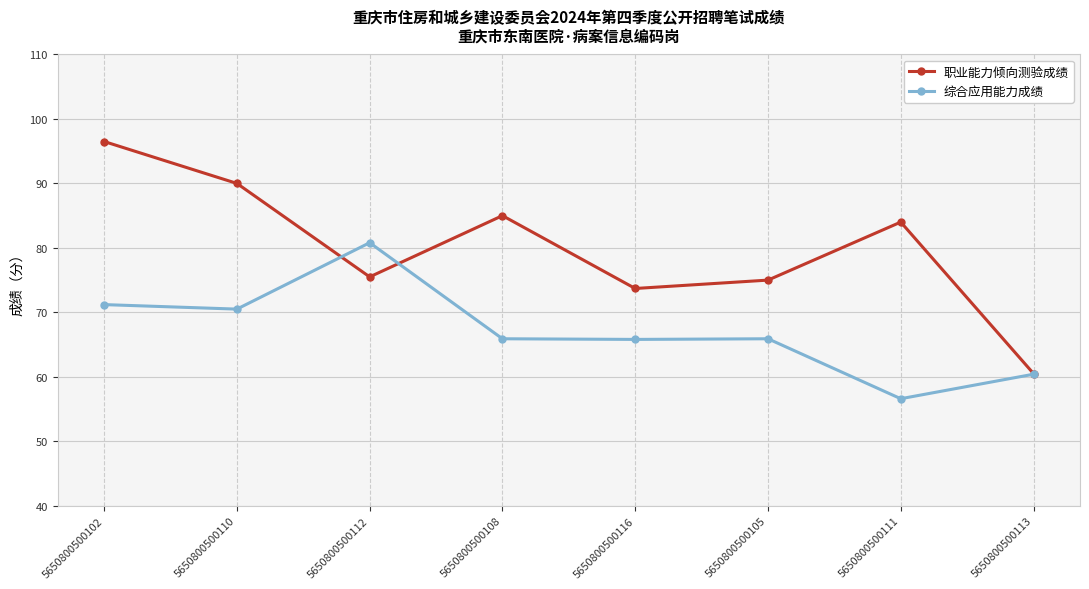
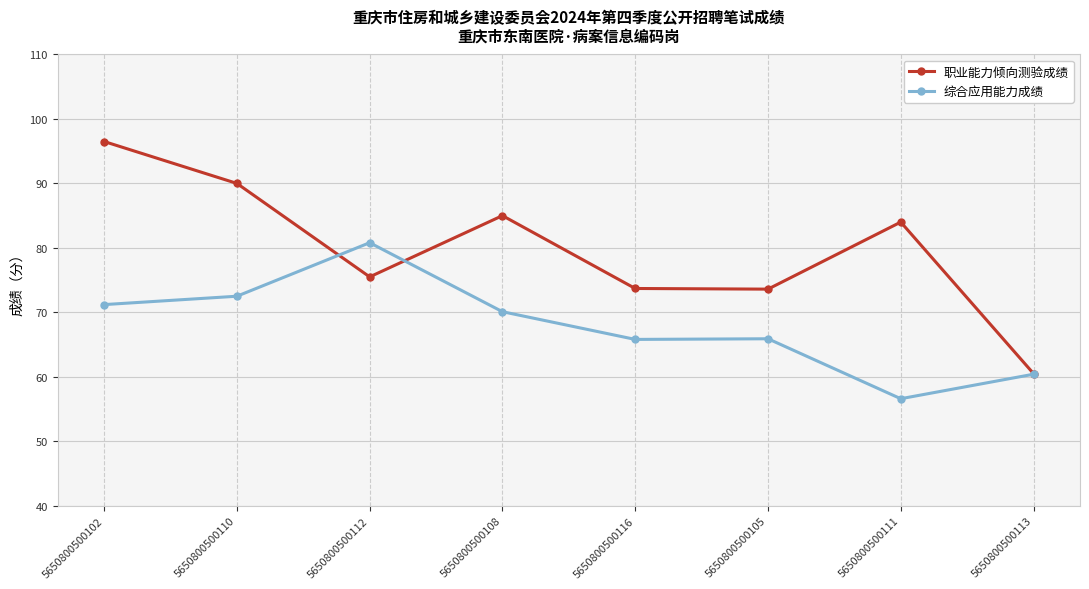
  {
    "职业能力倾向测验成绩": {
      "5650800500102": 97,
      "5650800500110": 90,
      "5650800500112": 76,
      "5650800500108": 85,
      "5650800500116": 74,
-     "5650800500105": 75,
+     "5650800500105": 74,
      "5650800500111": 84
    },
    "综合应用能力成绩": {
      "5650800500102": 71,
-     "5650800500110": 71,
+     "5650800500110": 73,
      "5650800500112": 81,
-     "5650800500108": 66,
+     "5650800500108": 70,
      "5650800500116": 66,
      "5650800500105": 66,
      "5650800500111": 57
    }
  }
